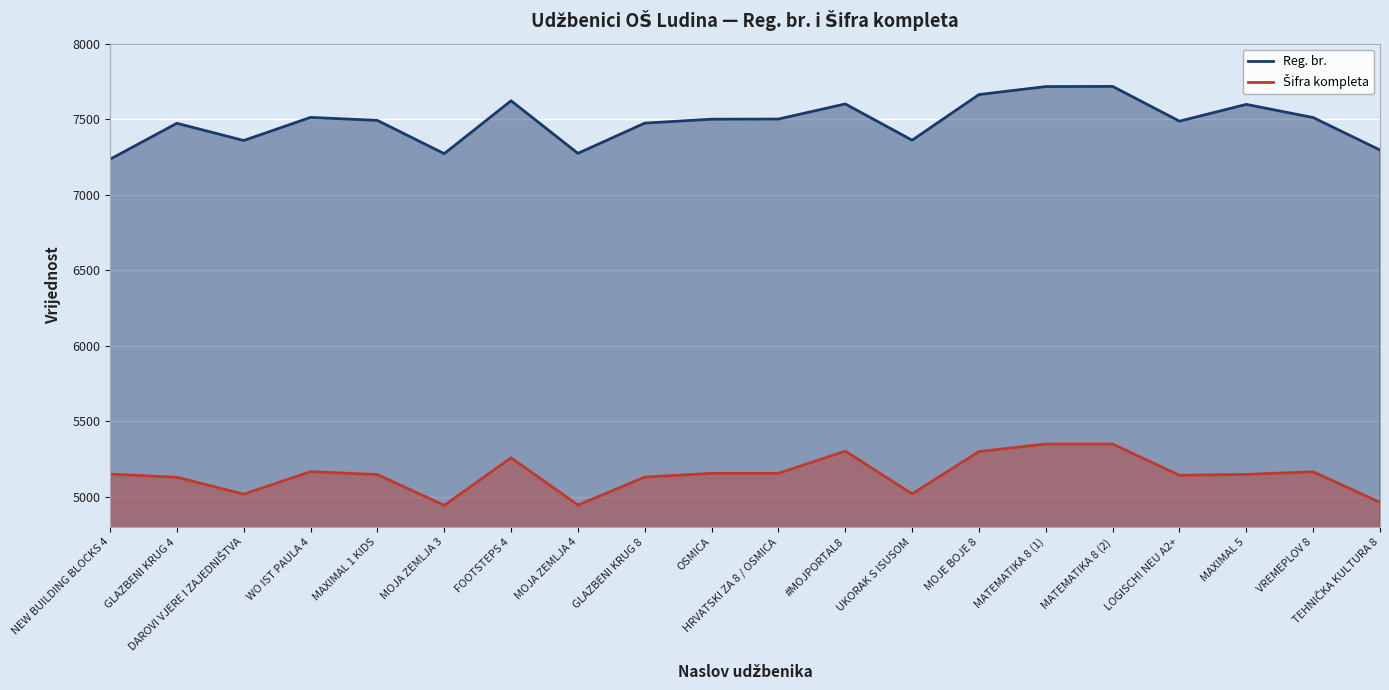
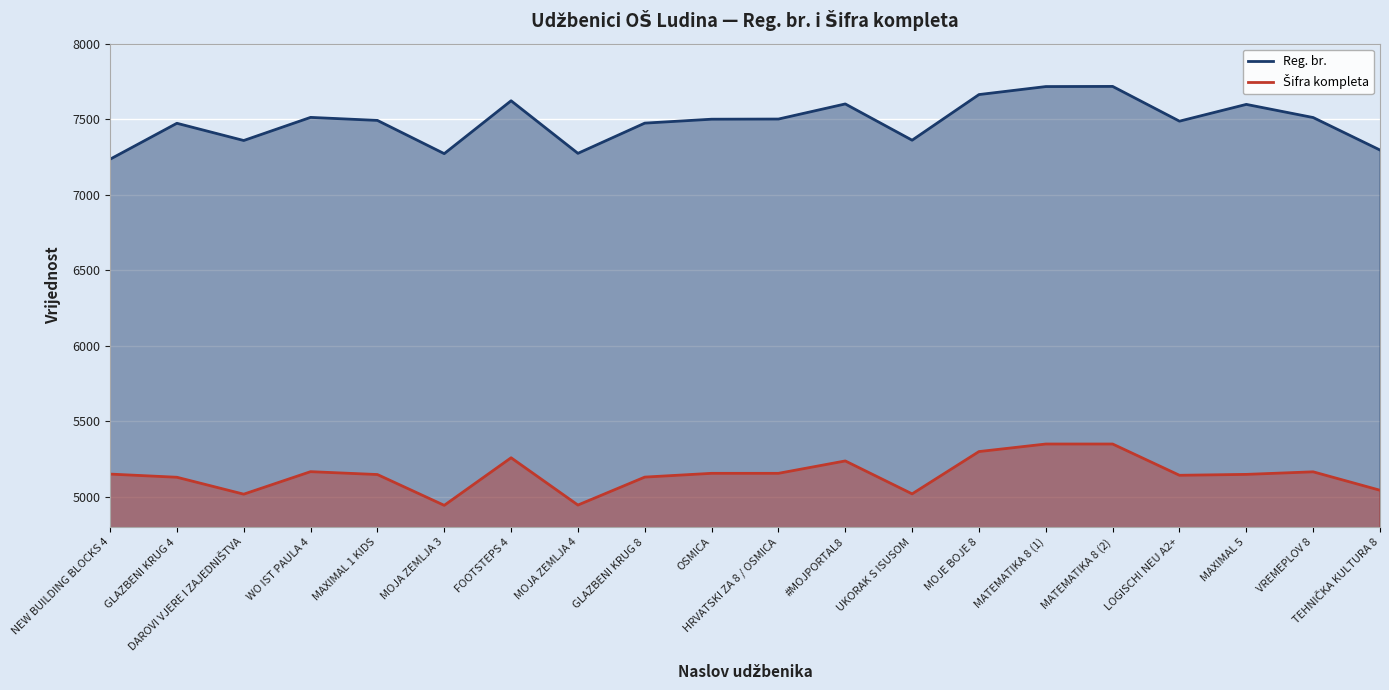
  {
    "Reg. br.": {
      "NEW BUILDING BLOCKS 4": 7240,
      "GLAZBENI KRUG 4": 7470,
      "DAROVI VJERE I ZAJEDNIŠTVA": 7360,
      "WO IST PAULA 4": 7510,
      "MAXIMAL 1 KIDS": 7490,
      "MOJA ZEMLJA 3": 7270,
      "FOOTSTEPS 4": 7620,
      "MOJA ZEMLJA 4": 7270,
      "GLAZBENI KRUG 8": 7470,
      "OSMICA": 7500,
      "HRVATSKI ZA 8 / OSMICA": 7500,
      "#MOJPORTAL8": 7600,
      "UKORAK S ISUSOM": 7360,
      "MOJE BOJE 8": 7660,
      "MATEMATIKA 8 (1)": 7720,
      "MATEMATIKA 8 (2)": 7720,
      "LOGISCH! NEU A2+": 7490,
      "MAXIMAL 5": 7600,
      "VREMEPLOV 8": 7510,
      "TEHNIČKA KULTURA 8": 7300
    },
    "Šifra kompleta": {
      "NEW BUILDING BLOCKS 4": 5150,
      "GLAZBENI KRUG 4": 5130,
      "DAROVI VJERE I ZAJEDNIŠTVA": 5020,
      "WO IST PAULA 4": 5170,
      "MAXIMAL 1 KIDS": 5150,
      "MOJA ZEMLJA 3": 4940,
      "FOOTSTEPS 4": 5260,
      "MOJA ZEMLJA 4": 4950,
      "GLAZBENI KRUG 8": 5130,
      "OSMICA": 5160,
      "HRVATSKI ZA 8 / OSMICA": 5160,
-     "#MOJPORTAL8": 5300,
+     "#MOJPORTAL8": 5240,
      "UKORAK S ISUSOM": 5020,
      "MOJE BOJE 8": 5300,
      "MATEMATIKA 8 (1)": 5350,
      "MATEMATIKA 8 (2)": 5350,
      "LOGISCH! NEU A2+": 5140,
      "MAXIMAL 5": 5150,
      "VREMEPLOV 8": 5170,
-     "TEHNIČKA KULTURA 8": 4960
+     "TEHNIČKA KULTURA 8": 5040
    }
  }
